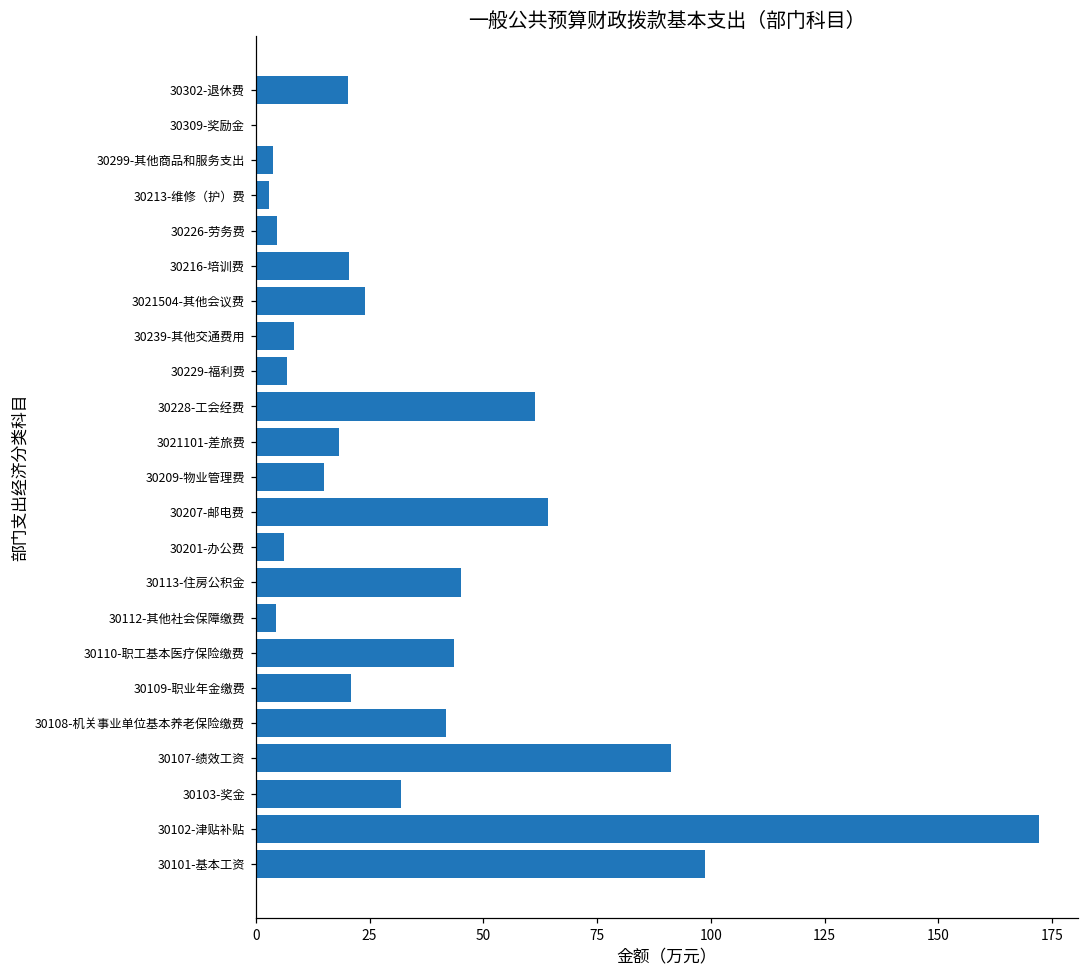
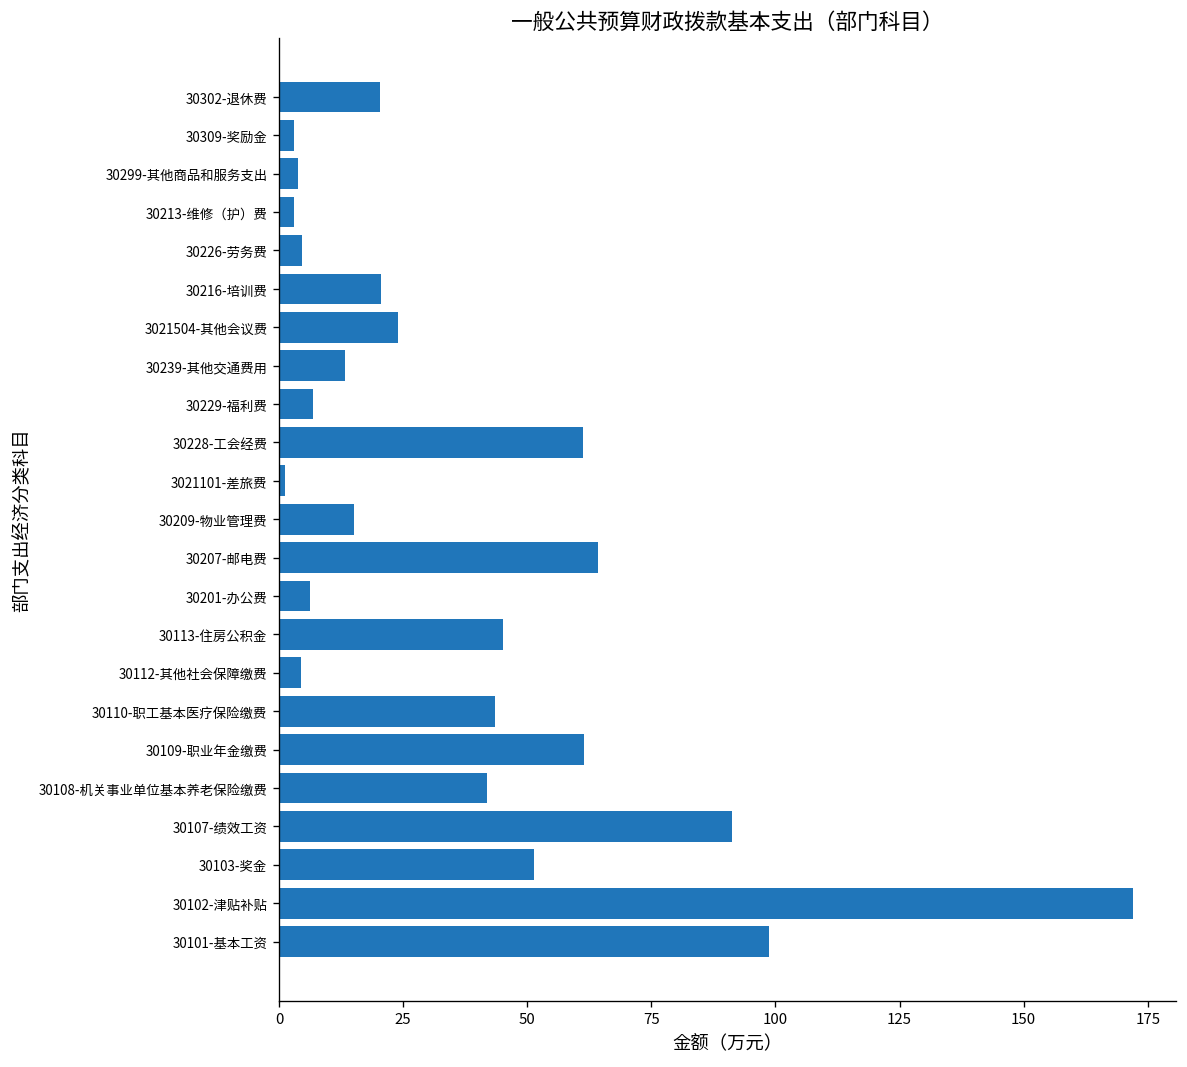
  {
    "30302-退休费": 20,
-   "30309-奖励金": 0,
+   "30309-奖励金": 3,
    "30299-其他商品和服务支出": 4,
    "30213-维修（护）费": 3,
    "30226-劳务费": 5,
    "30216-培训费": 21,
    "3021504-其他会议费": 24,
-   "30239-其他交通费用": 8,
+   "30239-其他交通费用": 13,
    "30229-福利费": 7,
    "30228-工会经费": 61,
-   "3021101-差旅费": 18,
+   "3021101-差旅费": 1,
    "30209-物业管理费": 15,
    "30207-邮电费": 64,
    "30201-办公费": 6,
    "30113-住房公积金": 45,
    "30112-其他社会保障缴费": 4,
    "30110-职工基本医疗保险缴费": 44,
-   "30109-职业年金缴费": 21,
+   "30109-职业年金缴费": 61,
    "30108-机关事业单位基本养老保险缴费": 42,
    "30107-绩效工资": 91,
-   "30103-奖金": 32,
+   "30103-奖金": 51,
    "30102-津贴补贴": 172,
    "30101-基本工资": 99
  }
